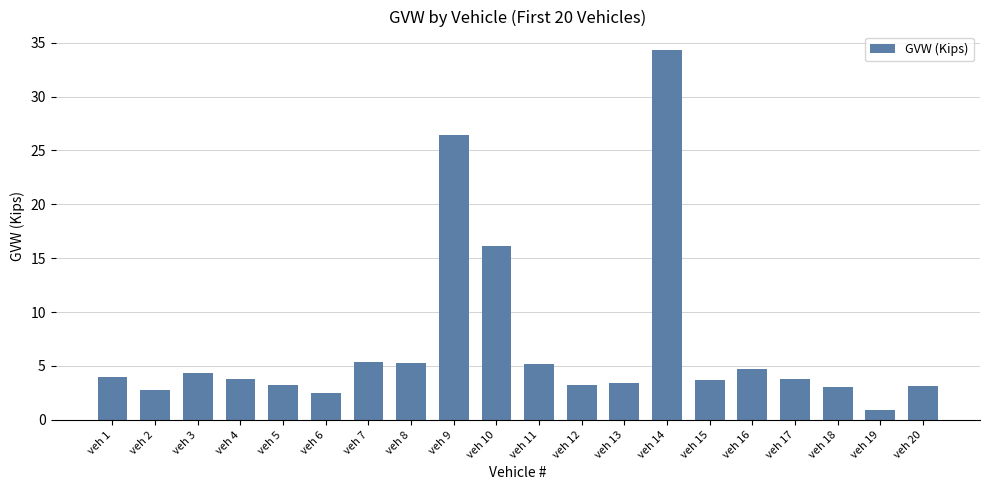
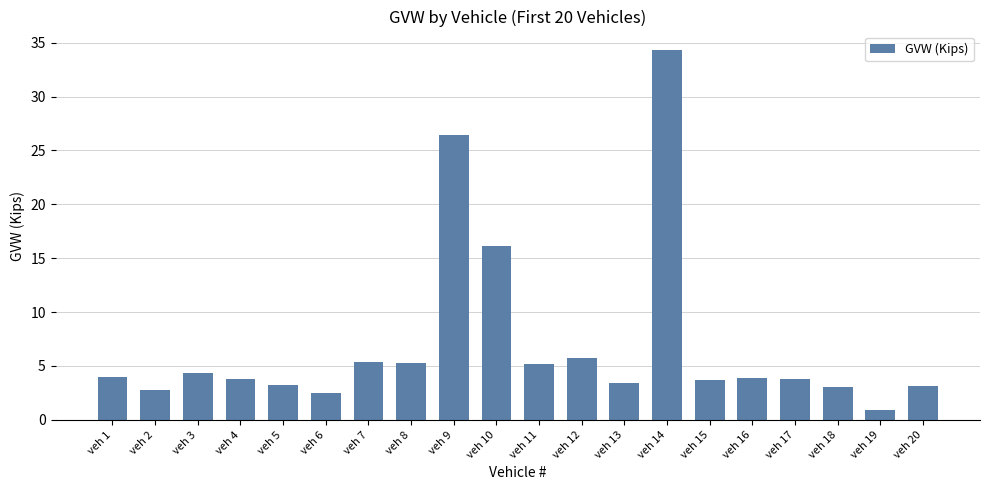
  {
    "veh 1": 4.0,
    "veh 2": 2.8,
    "veh 3": 4.4,
    "veh 4": 3.8,
    "veh 5": 3.3,
    "veh 6": 2.5,
    "veh 7": 5.3,
    "veh 8": 5.3,
    "veh 9": 26.5,
    "veh 10": 16.1,
    "veh 11": 5.1,
-   "veh 12": 3.3,
+   "veh 12": 5.8,
    "veh 13": 3.4,
    "veh 14": 34.3,
    "veh 15": 3.7,
-   "veh 16": 4.7,
+   "veh 16": 3.9,
    "veh 17": 3.8,
    "veh 18": 3.1,
    "veh 19": 0.9,
    "veh 20": 3.2
  }
